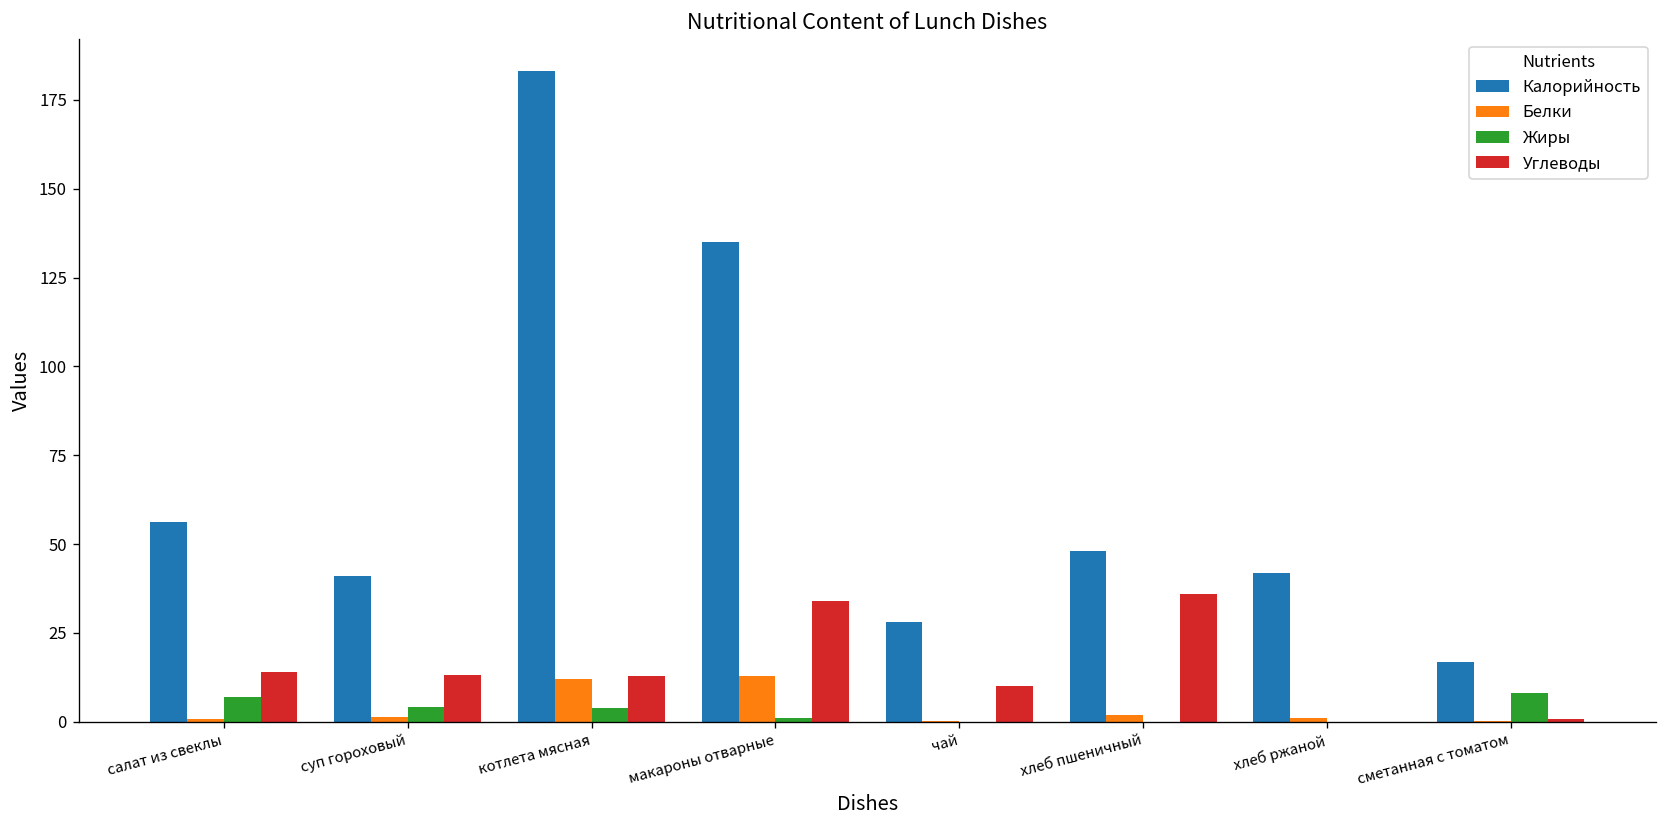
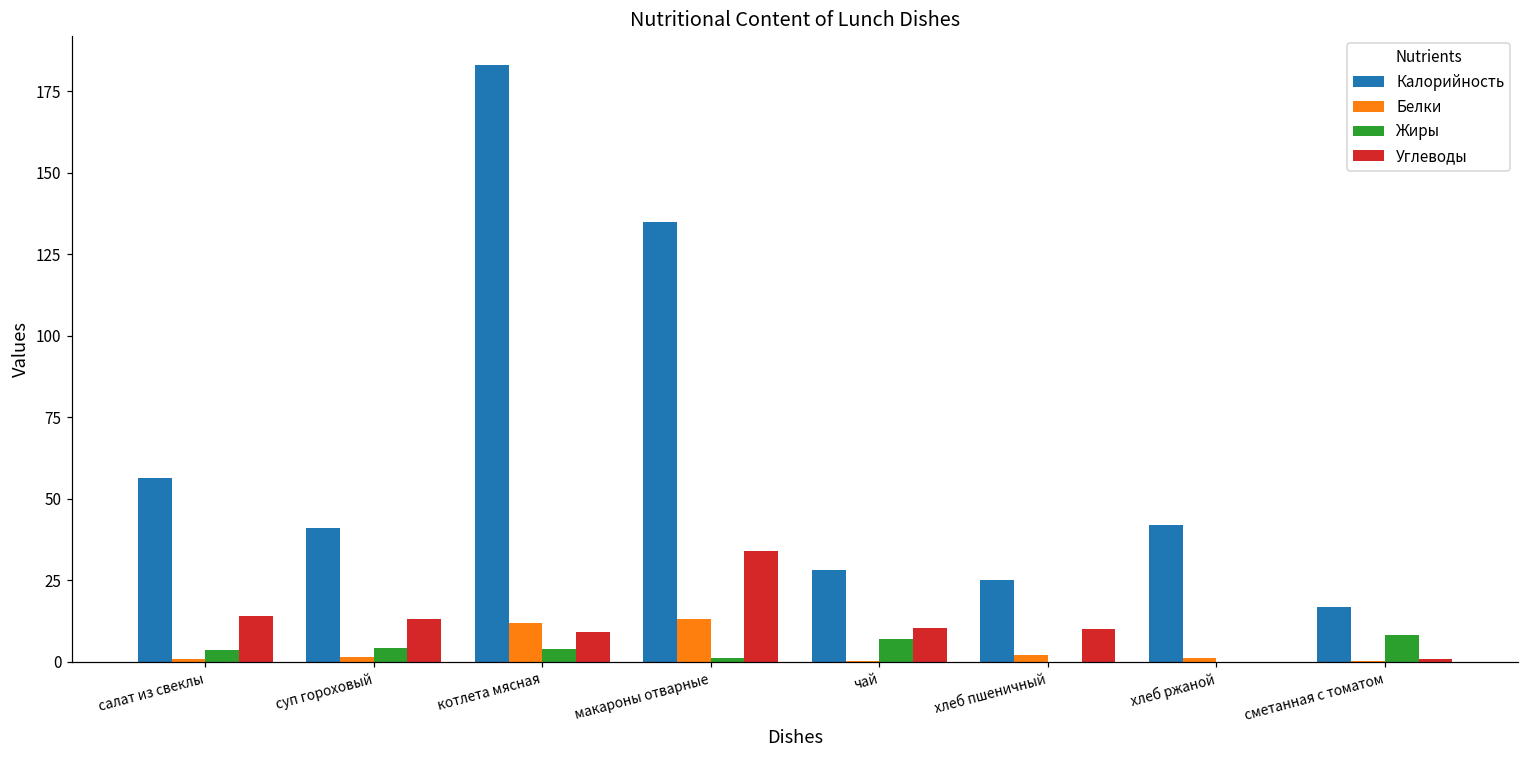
  {
    "Калорийность": {
      "салат из свеклы": 56,
      "суп гороховый": 41,
      "котлета мясная": 183,
      "макароны отварные": 135,
      "чай": 28,
-     "хлеб пшеничный": 48,
+     "хлеб пшеничный": 25,
      "хлеб ржаной": 42,
      "сметанная с томатом": 17
    },
    "Белки": {
      "салат из свеклы": 1,
      "суп гороховый": 1,
      "котлета мясная": 12,
      "макароны отварные": 13,
      "хлеб пшеничный": 2,
      "хлеб ржаной": 1
    },
    "Жиры": {
-     "салат из свеклы": 7,
+     "салат из свеклы": 4,
      "суп гороховый": 4,
      "котлета мясная": 4,
      "макароны отварные": 1,
-     "чай": 0,
+     "чай": 7,
      "хлеб пшеничный": 0,
      "хлеб ржаной": 0,
      "сметанная с томатом": 8
    },
    "Углеводы": {
      "салат из свеклы": 14,
      "суп гороховый": 13,
-     "котлета мясная": 13,
+     "котлета мясная": 9,
      "макароны отварные": 34,
      "чай": 10,
-     "хлеб пшеничный": 36,
+     "хлеб пшеничный": 10,
      "хлеб ржаной": 0
    }
  }
